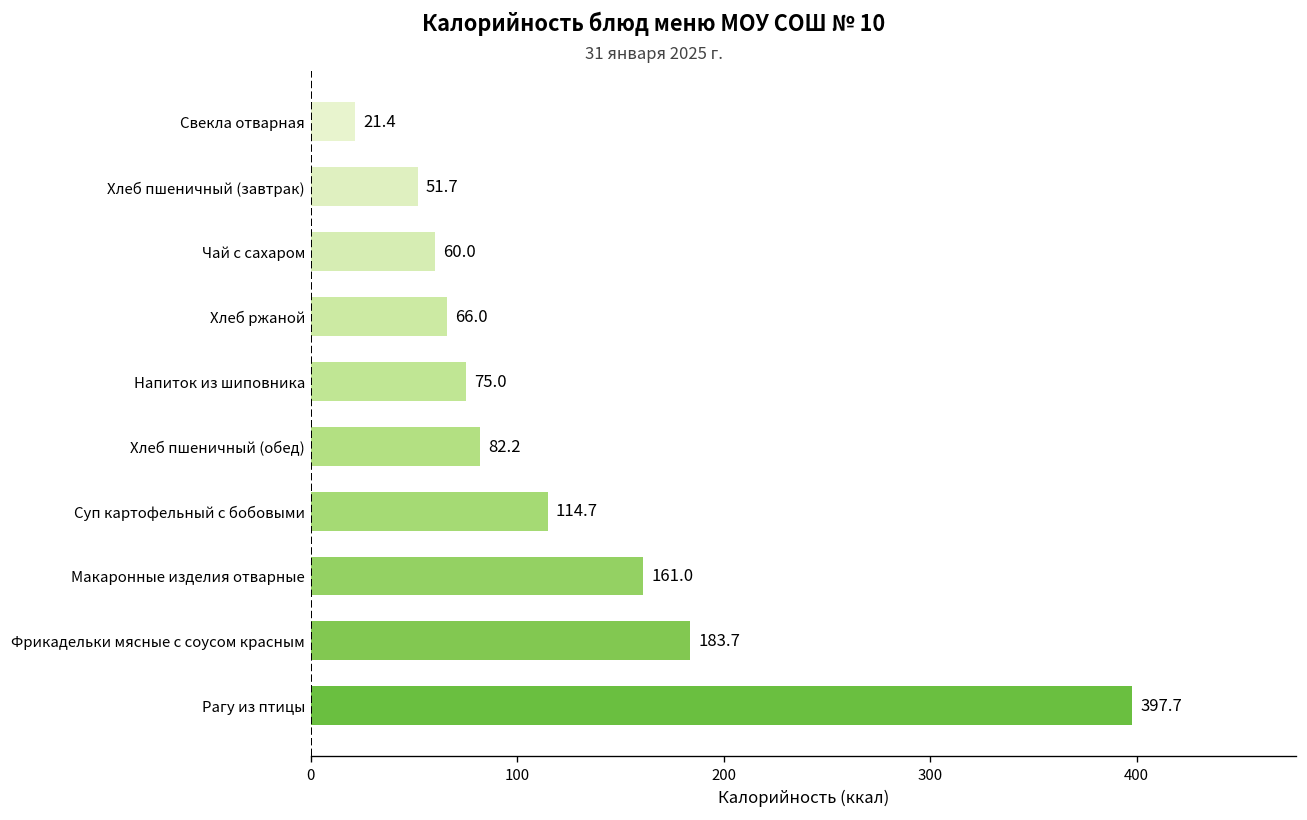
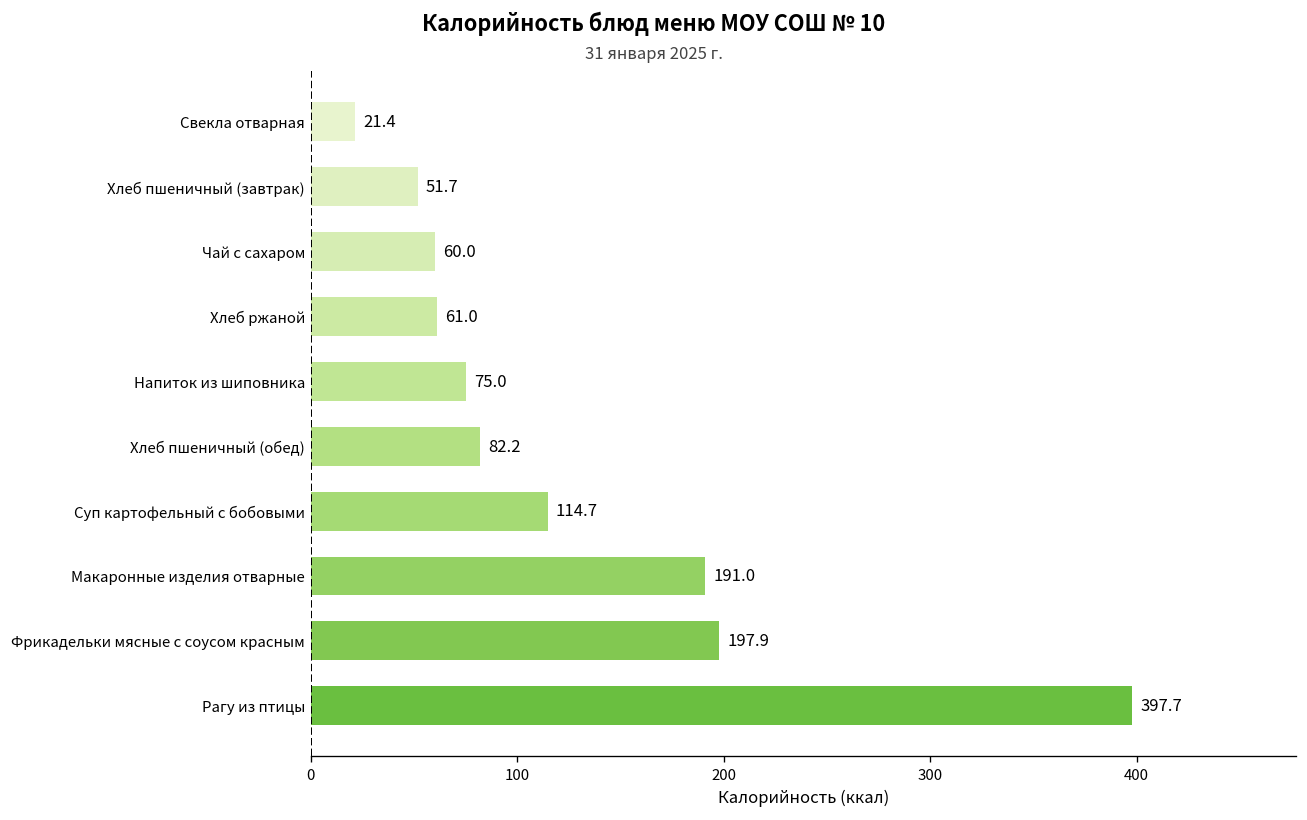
  {
    "Свекла отварная": 21.4,
    "Хлеб пшеничный (завтрак)": 51.7,
    "Чай с сахаром": 60.0,
-   "Хлеб ржаной": 66.0,
+   "Хлеб ржаной": 61.0,
    "Напиток из шиповника": 75.0,
    "Хлеб пшеничный (обед)": 82.2,
    "Суп картофельный с бобовыми": 114.7,
-   "Макаронные изделия отварные": 161.0,
-   "Фрикадельки мясные с соусом красным": 183.7,
+   "Макаронные изделия отварные": 191.0,
+   "Фрикадельки мясные с соусом красным": 197.9,
    "Рагу из птицы": 397.7
  }
